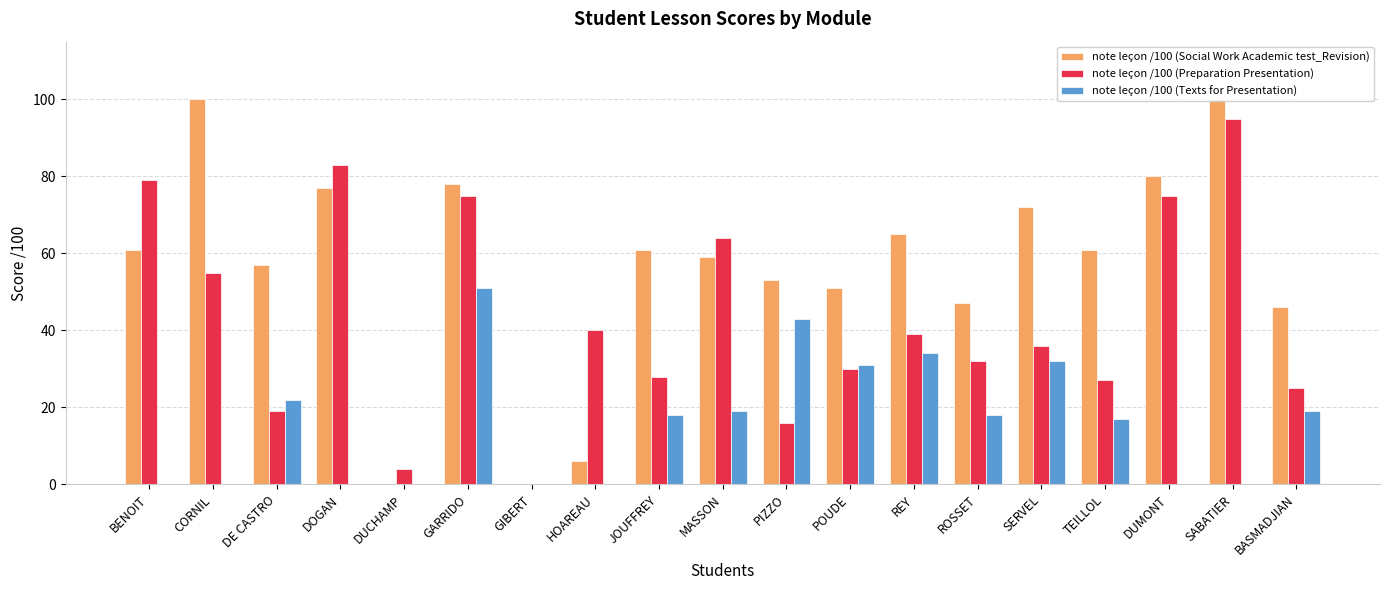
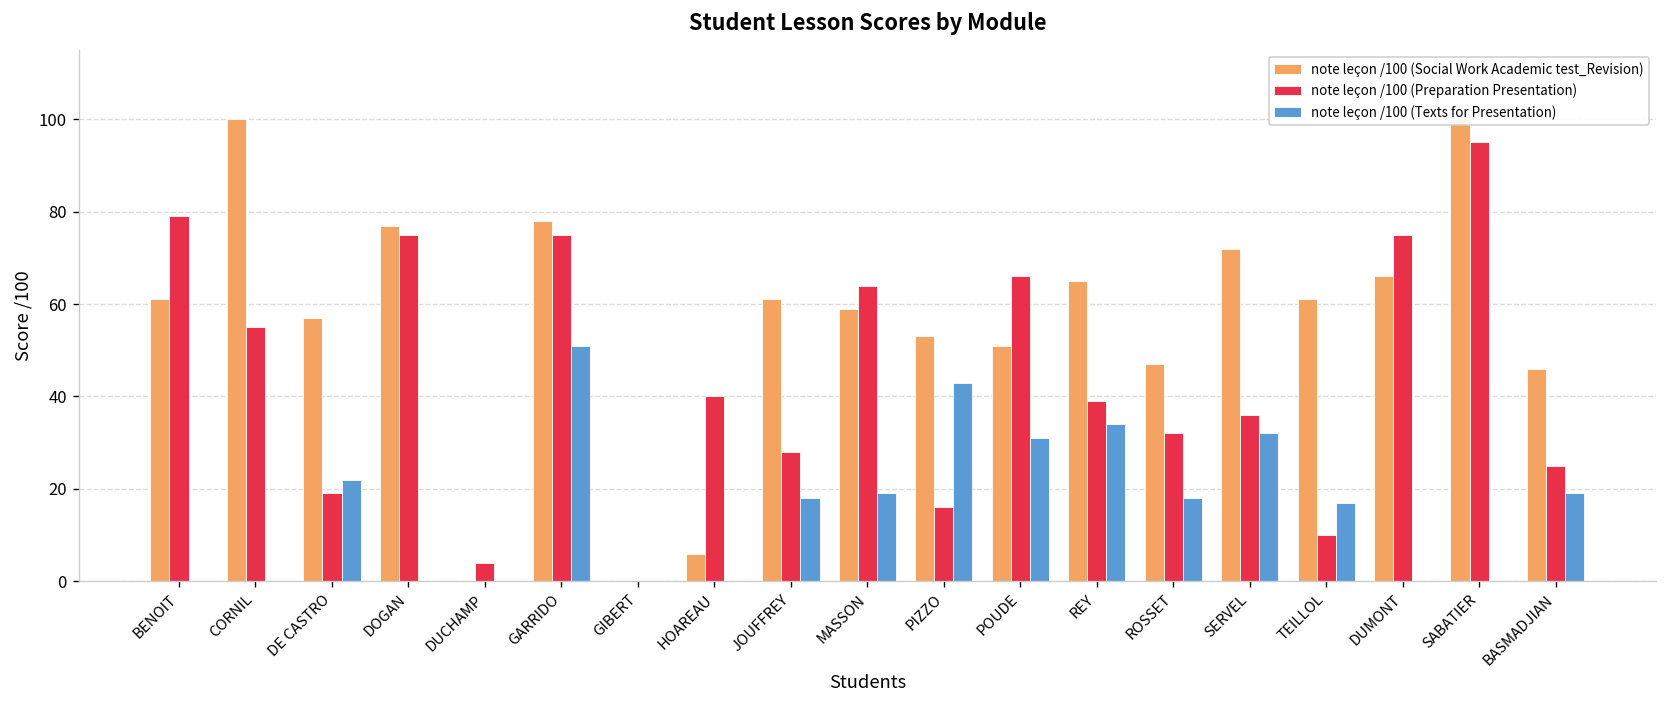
  {
    "note leçon /100 (Social Work Academic test_Revision)": {
      "BENOIT": 61,
      "CORNIL": 100,
      "DE CASTRO": 57,
      "DOGAN": 77,
      "DUCHAMP": 0,
      "GARRIDO": 78,
      "GIBERT": 0,
      "HOAREAU": 6,
      "JOUFFREY": 61,
      "MASSON": 59,
      "PIZZO": 53,
      "POUDE": 51,
      "REY": 65,
      "ROSSET": 47,
      "SERVEL": 72,
      "TEILLOL": 61,
-     "DUMONT": 80,
+     "DUMONT": 66,
      "BASMADJIAN": 46
    },
    "note leçon /100 (Preparation Presentation)": {
      "BENOIT": 79,
      "CORNIL": 55,
      "DE CASTRO": 19,
-     "DOGAN": 83,
+     "DOGAN": 75,
      "DUCHAMP": 4,
      "GARRIDO": 75,
      "GIBERT": 0,
      "HOAREAU": 40,
      "JOUFFREY": 28,
      "MASSON": 64,
      "PIZZO": 16,
-     "POUDE": 30,
+     "POUDE": 66,
      "REY": 39,
      "ROSSET": 32,
      "SERVEL": 36,
-     "TEILLOL": 27,
+     "TEILLOL": 10,
      "DUMONT": 75,
      "SABATIER": 95,
      "BASMADJIAN": 25
    },
    "note leçon /100 (Texts for Presentation)": {
      "BENOIT": 0,
      "CORNIL": 0,
      "DE CASTRO": 22,
      "DOGAN": 0,
      "DUCHAMP": 0,
      "GARRIDO": 51,
      "GIBERT": 0,
      "HOAREAU": 0,
      "JOUFFREY": 18,
      "MASSON": 19,
      "PIZZO": 43,
      "POUDE": 31,
      "REY": 34,
      "ROSSET": 18,
      "SERVEL": 32,
      "TEILLOL": 17,
      "DUMONT": 0,
      "SABATIER": 0,
      "BASMADJIAN": 19
    }
  }
